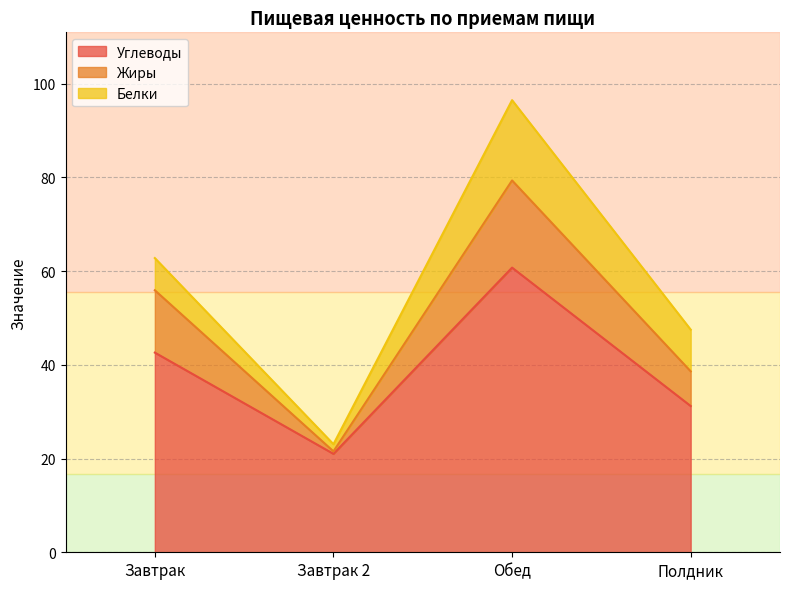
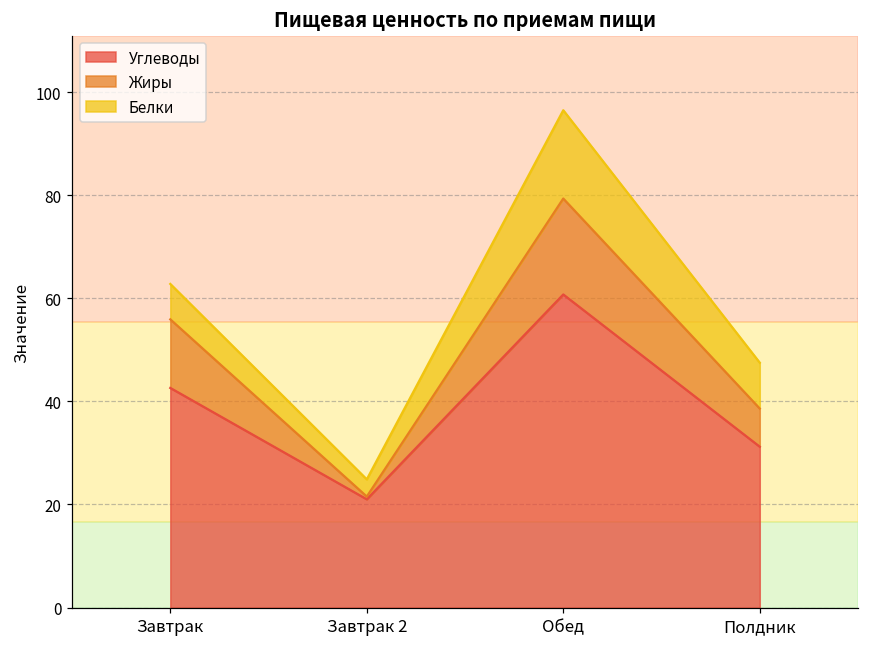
  {
    "Белки": {
      "Завтрак": 7,
-     "Завтрак 2": 2,
+     "Завтрак 2": 3,
      "Обед": 17,
      "Полдник": 9
    }
  }
